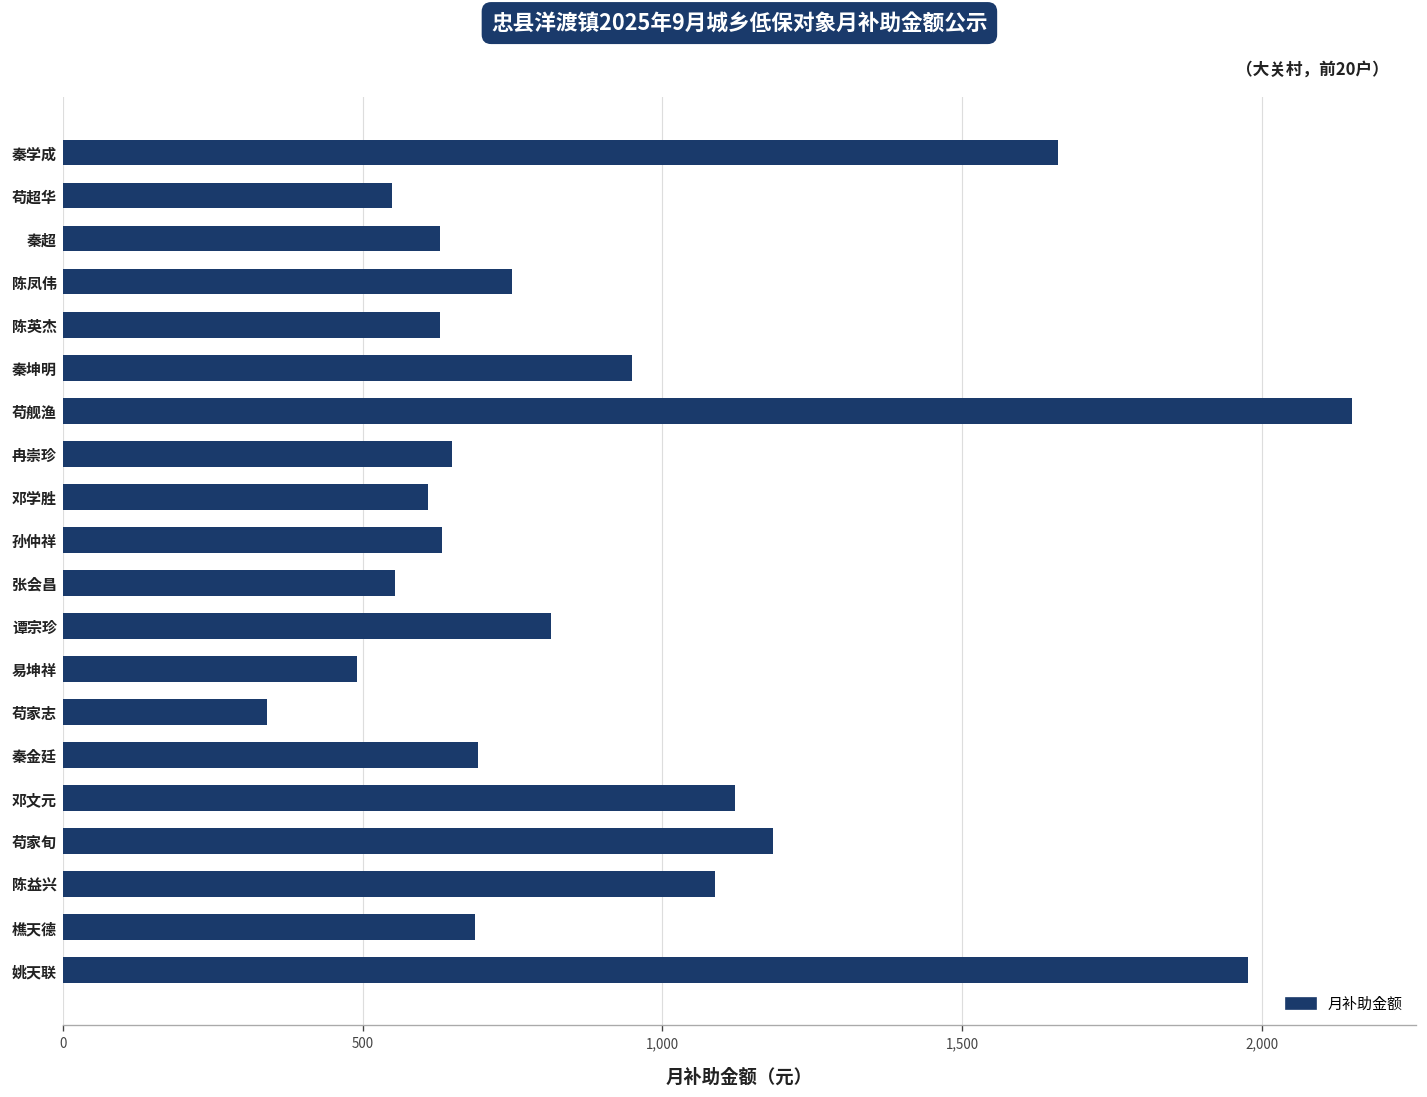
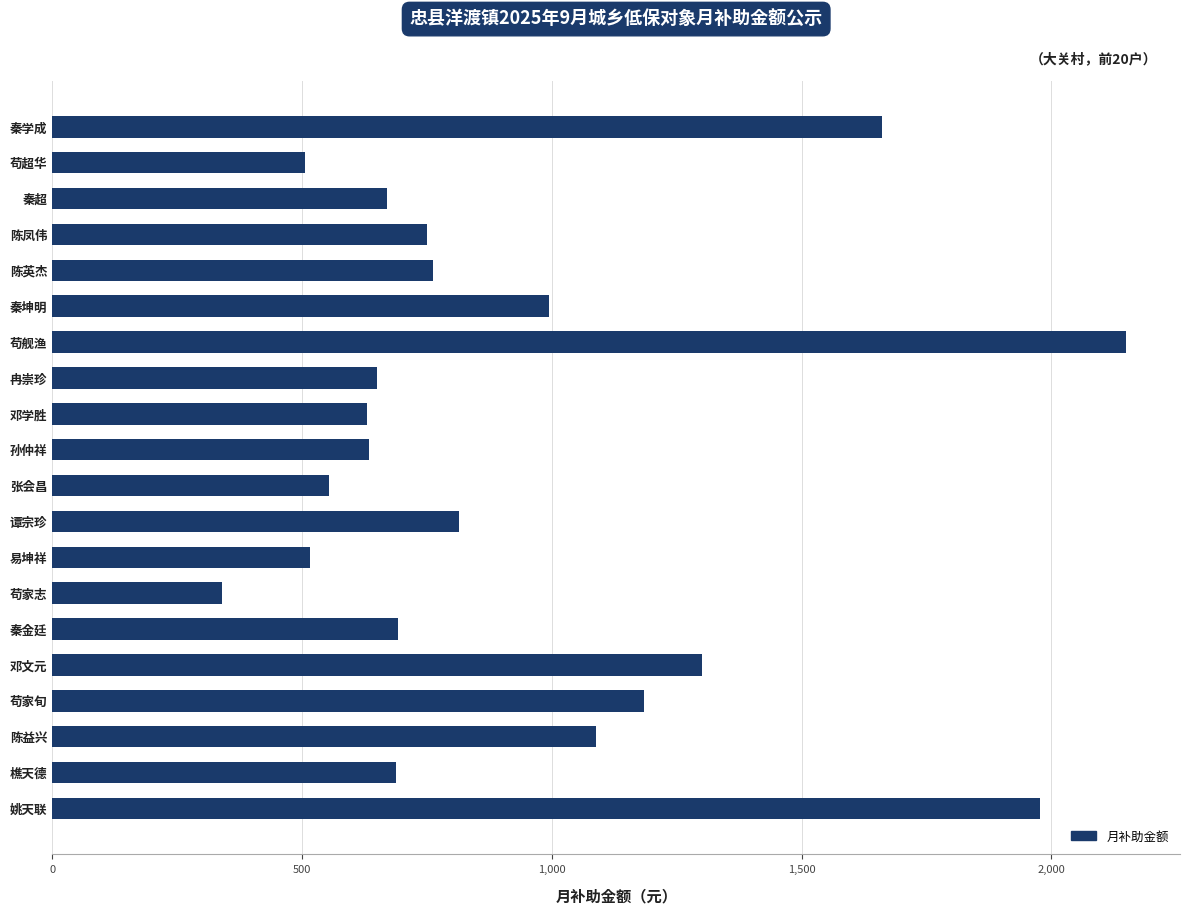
  {
    "秦学成": "1,660",
-   "苟超华": "550",
-   "秦超": "630",
+   "苟超华": "510",
+   "秦超": "670",
    "陈凤伟": "750",
-   "陈英杰": "630",
-   "秦坤明": "950",
+   "陈英杰": "760",
+   "秦坤明": "990",
    "苟舰渔": "2,150",
    "冉崇珍": "650",
-   "邓学胜": "610",
+   "邓学胜": "630",
    "孙仲祥": "630",
    "张会昌": "550",
    "谭宗珍": "810",
-   "易坤祥": "490",
+   "易坤祥": "520",
    "苟家志": "340",
    "秦金廷": "690",
-   "邓文元": "1,120",
+   "邓文元": "1,300",
    "苟家旬": "1,180",
    "陈益兴": "1,090",
    "樵天德": "690",
    "姚天联": "1,980"
  }
